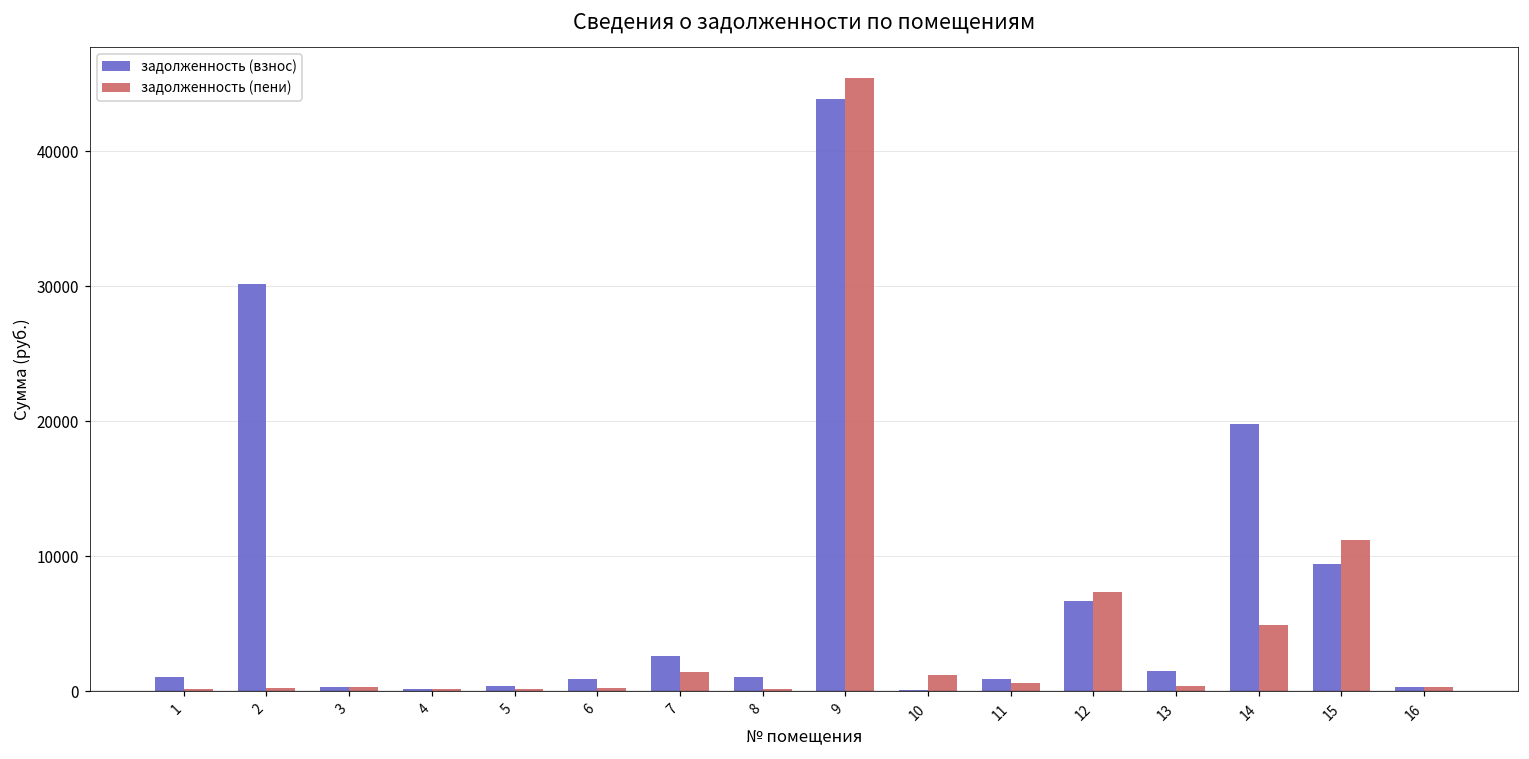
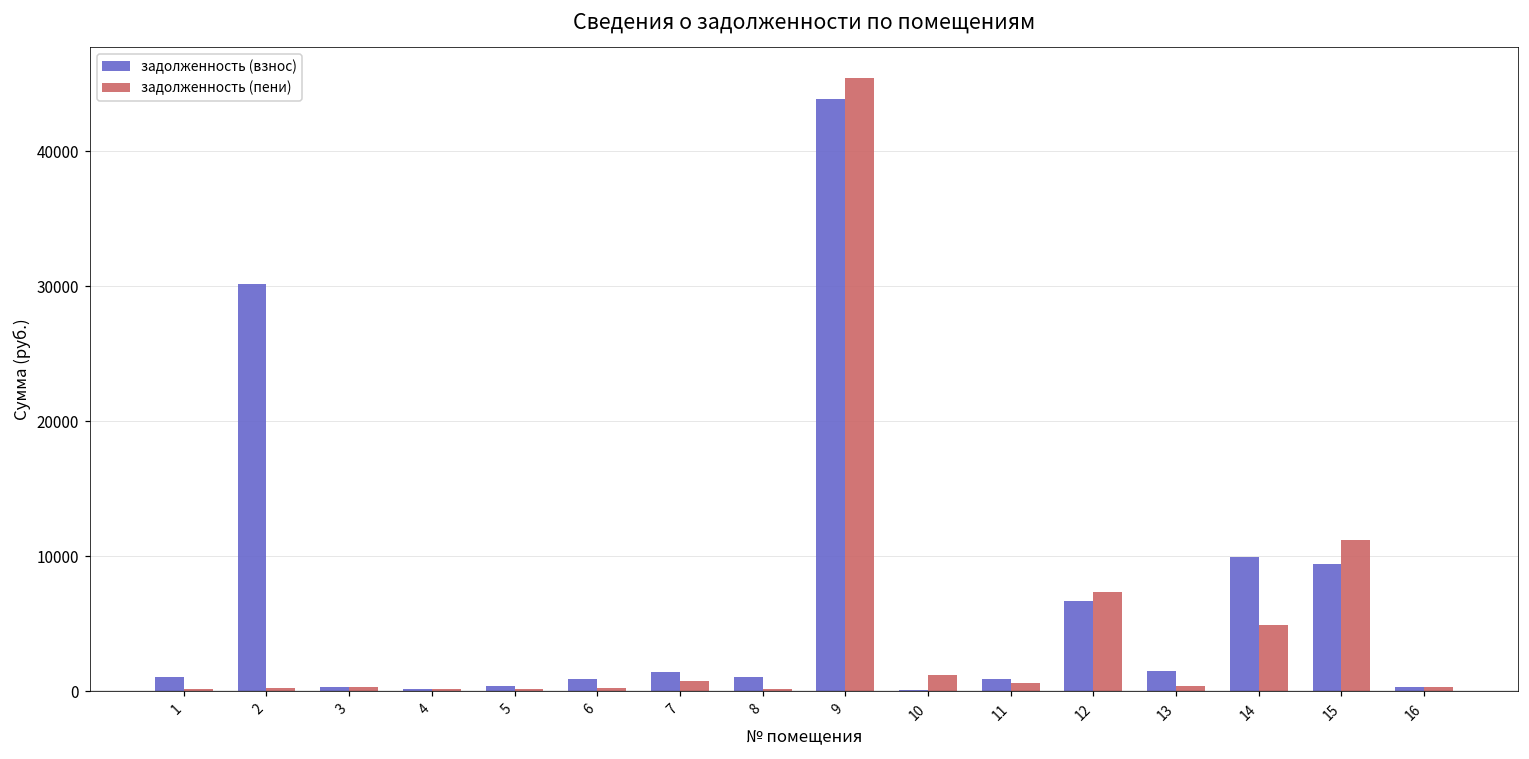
  {
    "задолженность (взнос)": {
      "1": 1000,
      "2": 30100,
      "3": 300,
      "5": 400,
      "6": 900,
-     "7": 2600,
+     "7": 1500,
      "8": 1100,
      "9": 43800,
      "11": 900,
      "12": 6700,
      "13": 1500,
-     "14": 19800,
+     "14": 9900,
      "15": 9500,
      "16": 300
    },
    "задолженность (пени)": {
      "1": 200,
      "2": 200,
      "3": 300,
      "5": 200,
      "6": 300,
-     "7": 1500,
+     "7": 800,
      "8": 200,
      "9": 45400,
      "10": 1200,
      "11": 600,
      "12": 7300,
      "13": 400,
      "14": 4900,
      "15": 11200,
      "16": 300
    }
  }
